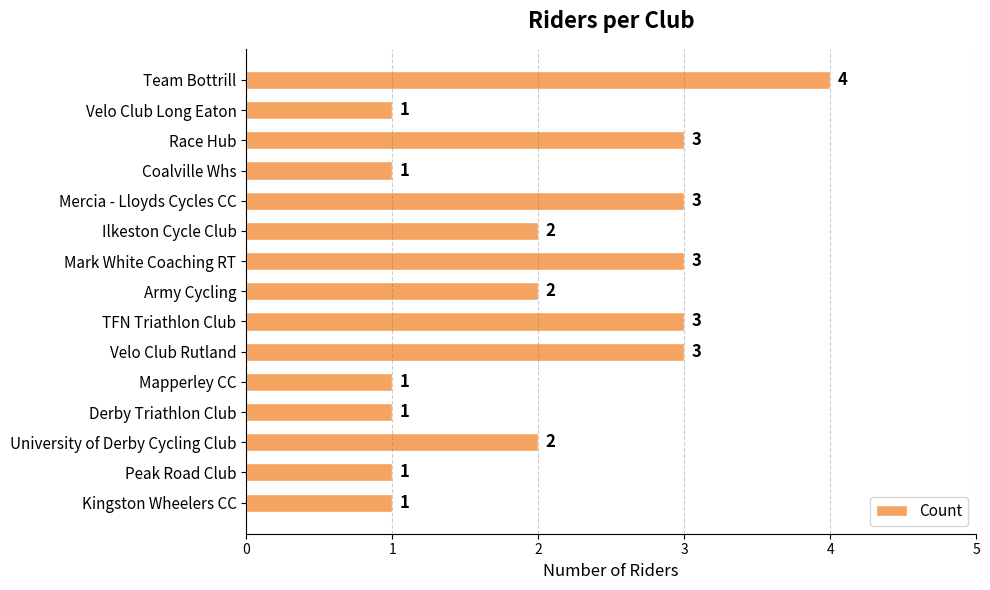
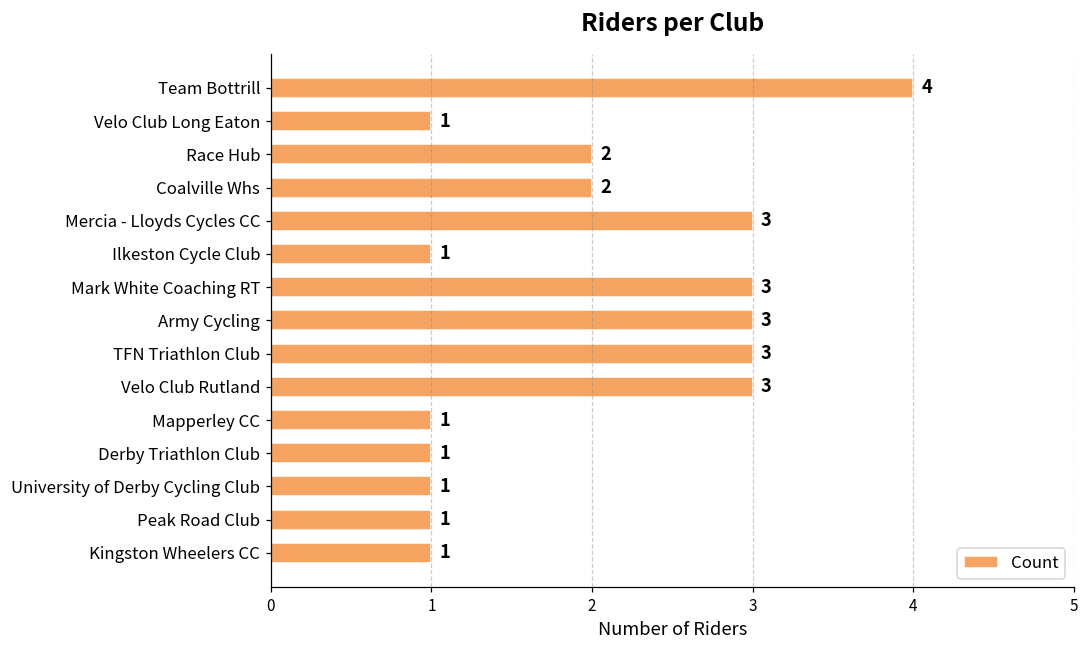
  {
    "Team Bottrill": 4,
    "Velo Club Long Eaton": 1,
-   "Race Hub": 3,
-   "Coalville Whs": 1,
+   "Race Hub": 2,
+   "Coalville Whs": 2,
    "Mercia - Lloyds Cycles CC": 3,
-   "Ilkeston Cycle Club": 2,
+   "Ilkeston Cycle Club": 1,
    "Mark White Coaching RT": 3,
-   "Army Cycling": 2,
+   "Army Cycling": 3,
    "TFN Triathlon Club": 3,
    "Velo Club Rutland": 3,
    "Mapperley CC": 1,
    "Derby Triathlon Club": 1,
-   "University of Derby Cycling Club": 2,
+   "University of Derby Cycling Club": 1,
    "Peak Road Club": 1,
    "Kingston Wheelers CC": 1
  }
